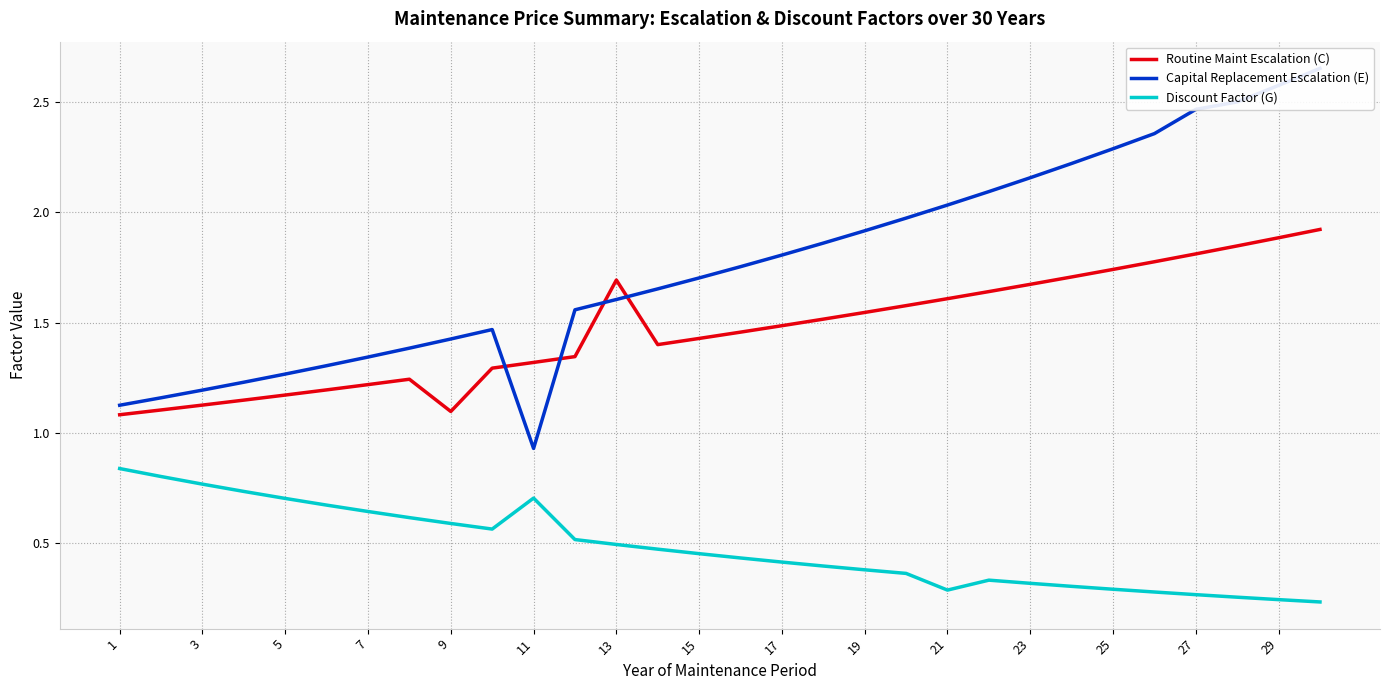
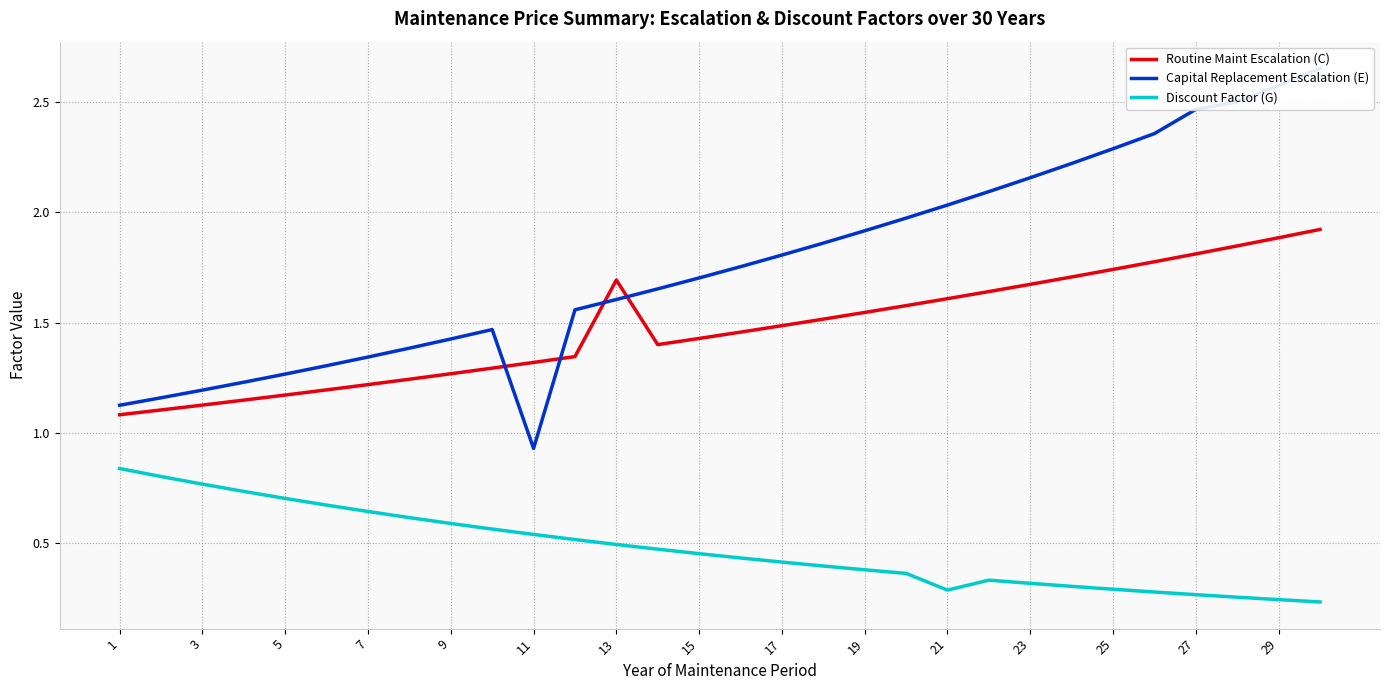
  {
    "Routine Maint Escalation (C)": {
      "1": 1.08,
      "3": 1.13,
      "5": 1.17,
      "7": 1.22,
-     "9": 1.10,
+     "9": 1.27,
      "11": 1.32,
      "13": 1.69,
      "15": 1.43,
      "17": 1.49,
      "19": 1.55,
      "21": 1.61,
      "23": 1.67,
      "25": 1.74,
      "27": 1.81,
      "29": 1.88
    },
    "Capital Replacement Escalation (E)": {
      "1": 1.13,
      "3": 1.19,
      "5": 1.27,
      "7": 1.34,
      "9": 1.43,
      "11": 0.93,
      "13": 1.60,
      "15": 1.70,
      "17": 1.81,
      "19": 1.92,
      "21": 2.03,
      "23": 2.16,
      "25": 2.29
    },
    "Discount Factor (G)": {
      "1": 0.84,
      "3": 0.77,
      "5": 0.70,
      "7": 0.64,
      "9": 0.59,
-     "11": 0.70,
+     "11": 0.54,
      "13": 0.49,
      "15": 0.45,
      "17": 0.41,
      "19": 0.38,
      "21": 0.29,
      "23": 0.32,
      "25": 0.29,
      "27": 0.27,
      "29": 0.24
    }
  }
